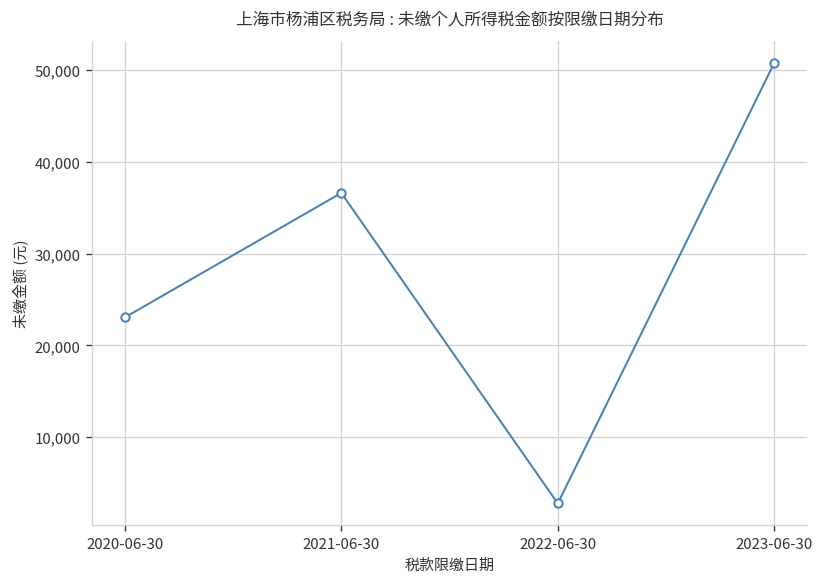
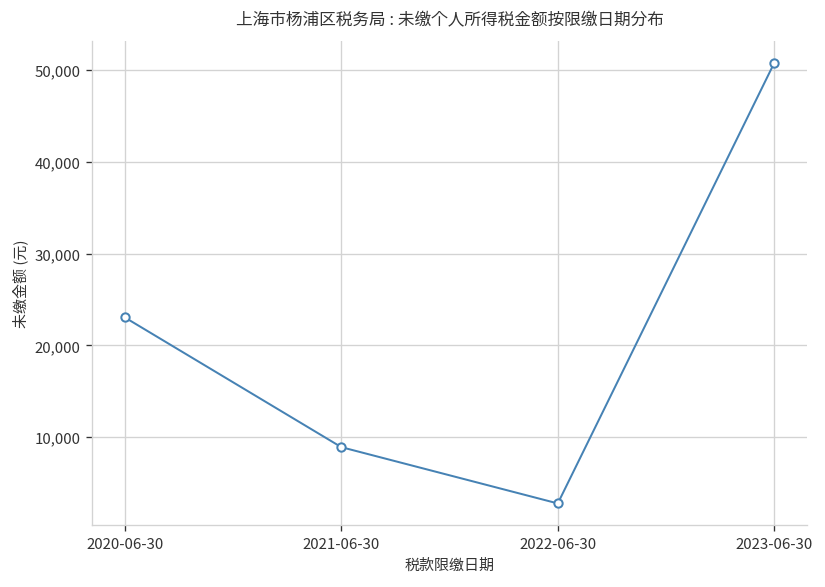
  {
    "2020-06-30": "23,000",
-   "2021-06-30": "37,000",
+   "2021-06-30": "9,000",
    "2022-06-30": "3,000",
    "2023-06-30": "51,000"
  }
